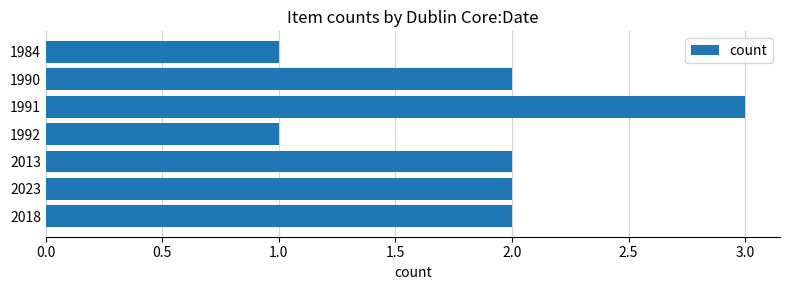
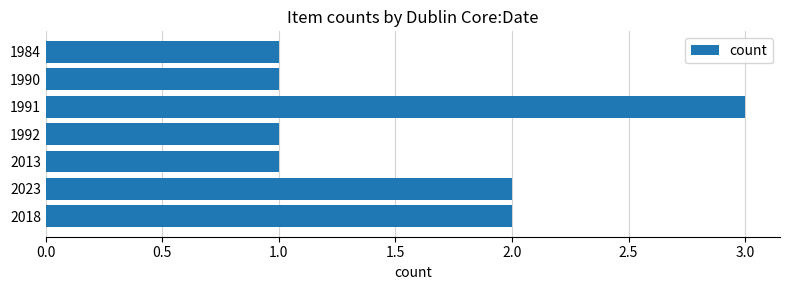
  {
    "1984": 1,
-   "1990": 2,
+   "1990": 1,
    "1991": 3,
    "1992": 1,
-   "2013": 2,
+   "2013": 1,
    "2023": 2,
    "2018": 2
  }
